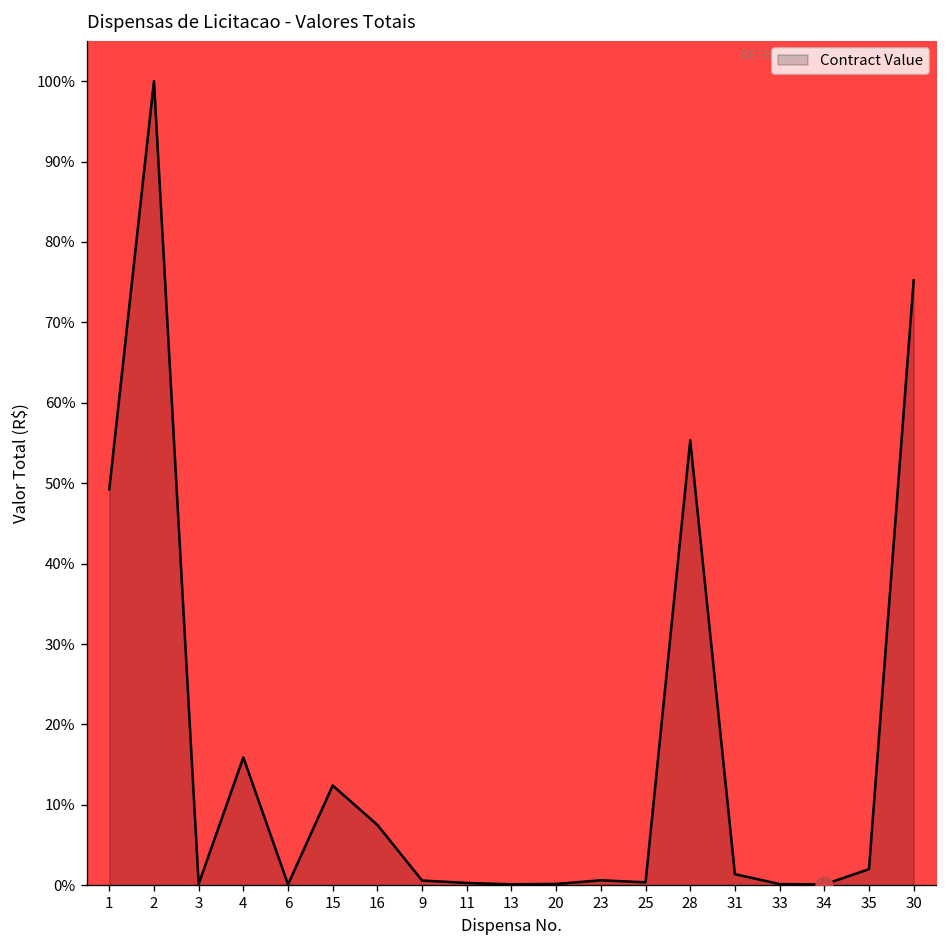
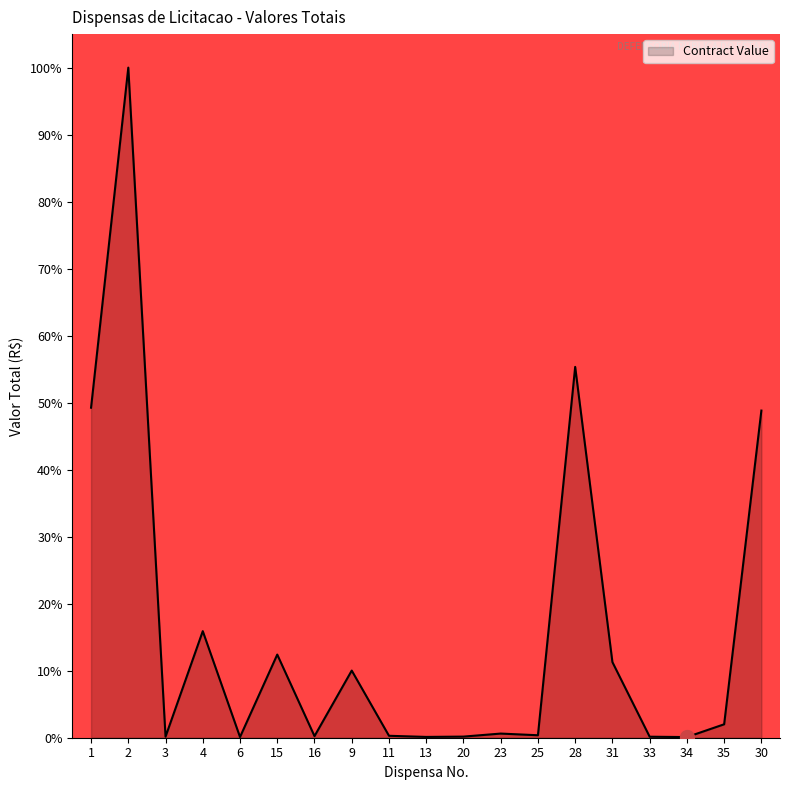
  {
    "Contract Value": {
      "1": "49%",
      "2": "100%",
      "3": "0%",
      "4": "16%",
      "6": "0%",
      "15": "12%",
-     "16": "8%",
-     "9": "1%",
+     "16": "0%",
+     "9": "10%",
      "11": "0%",
      "13": "0%",
      "20": "0%",
      "23": "1%",
      "25": "0%",
      "28": "55%",
-     "31": "1%",
+     "31": "11%",
      "33": "0%",
      "35": "2%",
-     "30": "75%"
+     "30": "49%"
    }
  }
